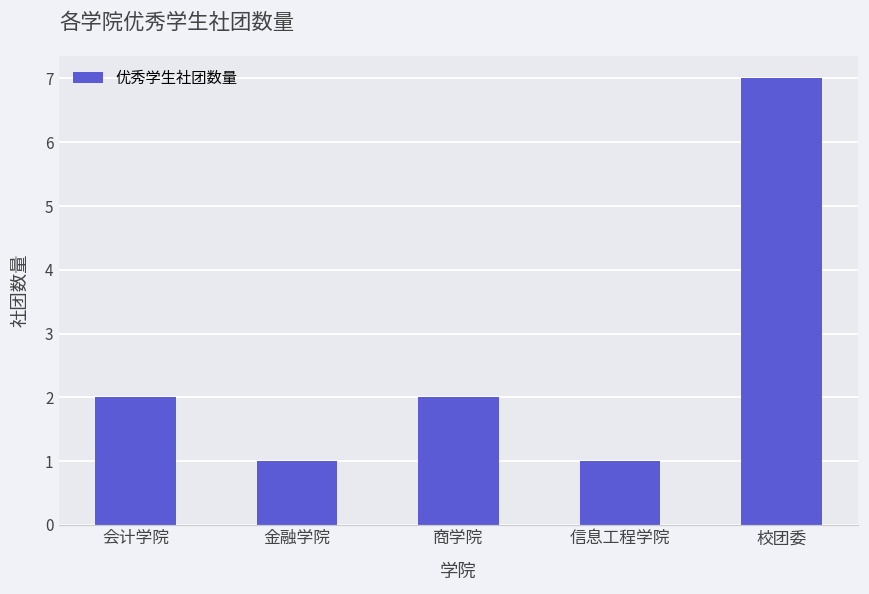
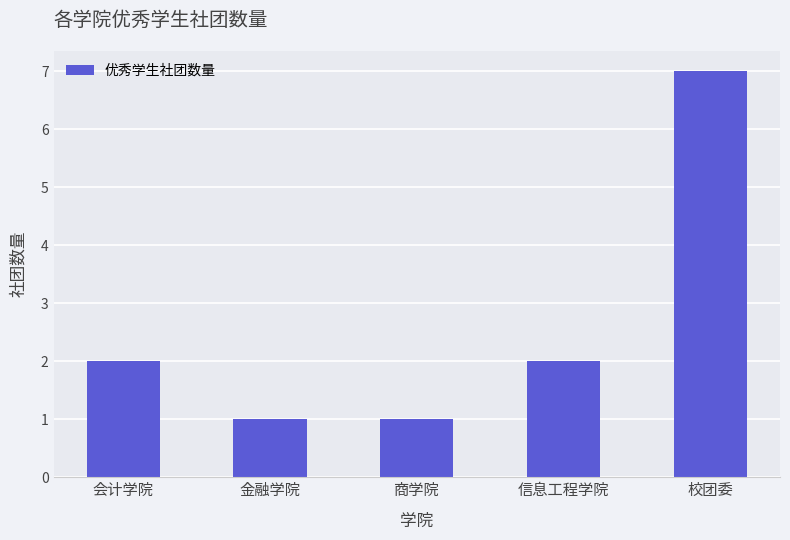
  {
    "会计学院": 2,
    "金融学院": 1,
-   "商学院": 2,
-   "信息工程学院": 1,
+   "商学院": 1,
+   "信息工程学院": 2,
    "校团委": 7
  }
